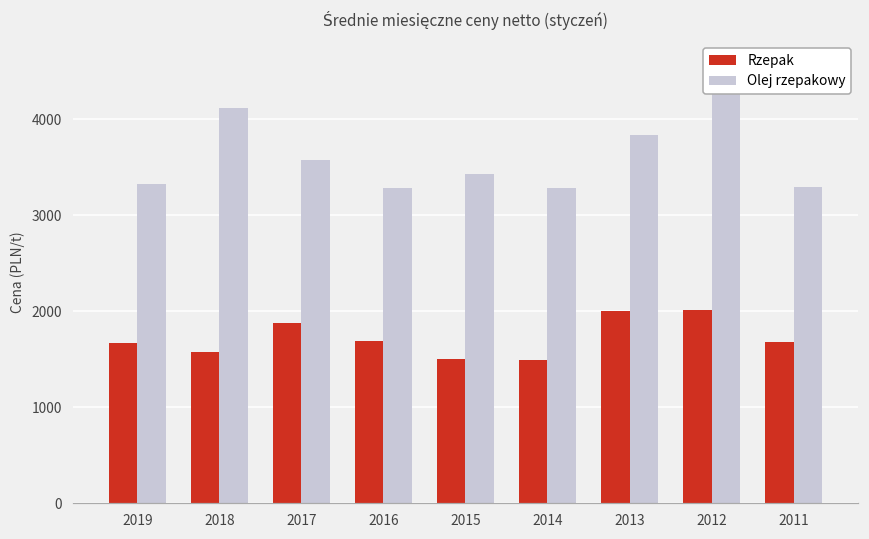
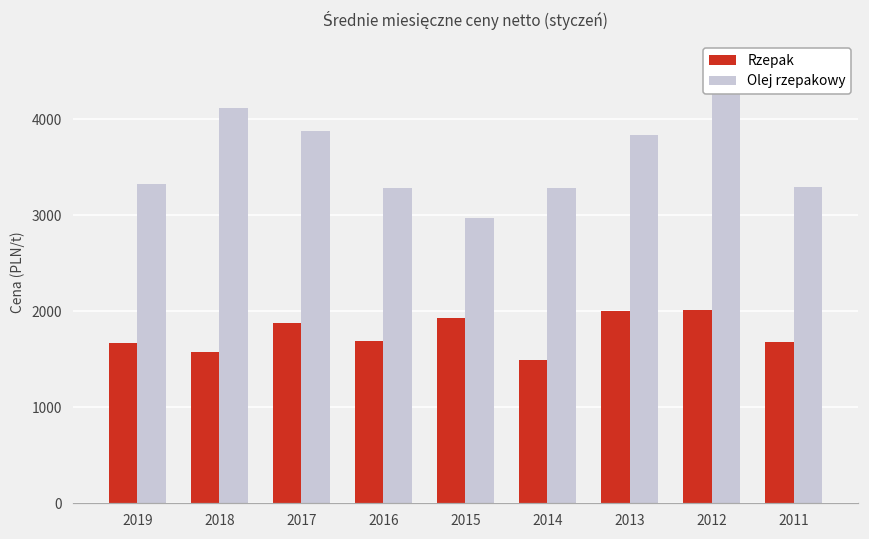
  {
    "Rzepak": {
      "2019": 1700,
      "2018": 1600,
      "2017": 1900,
      "2016": 1700,
-     "2015": 1500,
+     "2015": 1900,
      "2014": 1500,
      "2013": 2000,
      "2012": 2000,
      "2011": 1700
    },
    "Olej rzepakowy": {
      "2019": 3300,
      "2018": 4100,
-     "2017": 3600,
+     "2017": 3900,
      "2016": 3300,
-     "2015": 3400,
+     "2015": 3000,
      "2014": 3300,
      "2013": 3800,
      "2011": 3300
    }
  }
